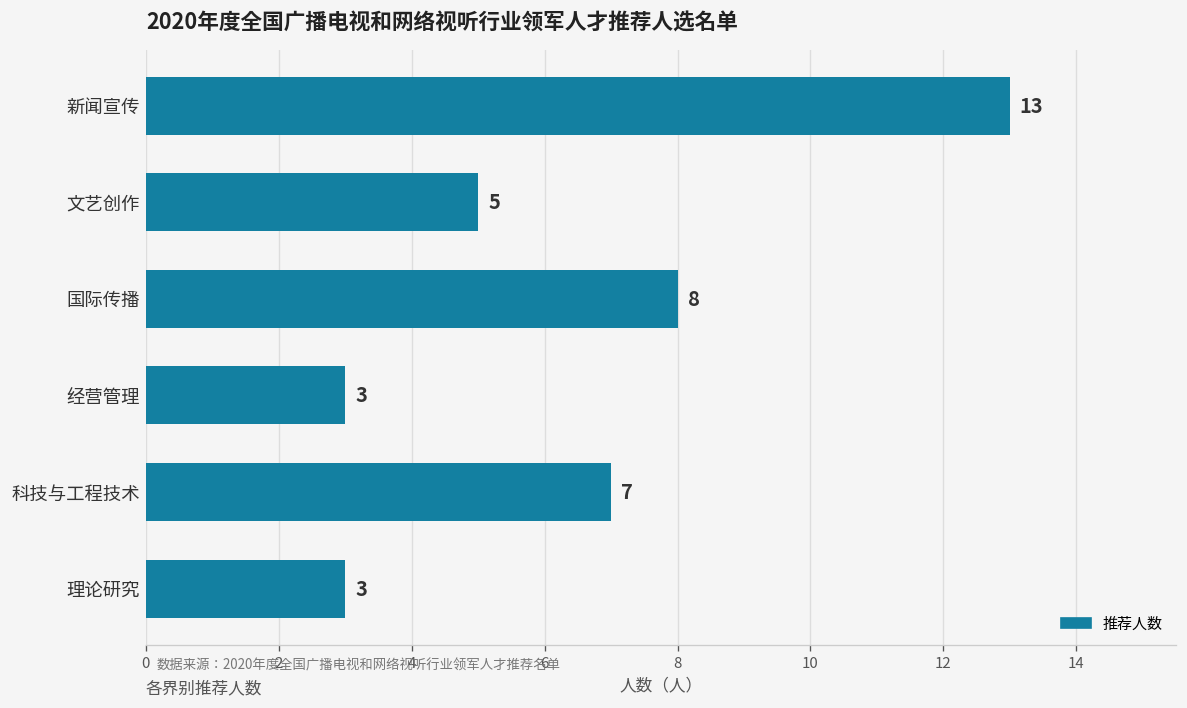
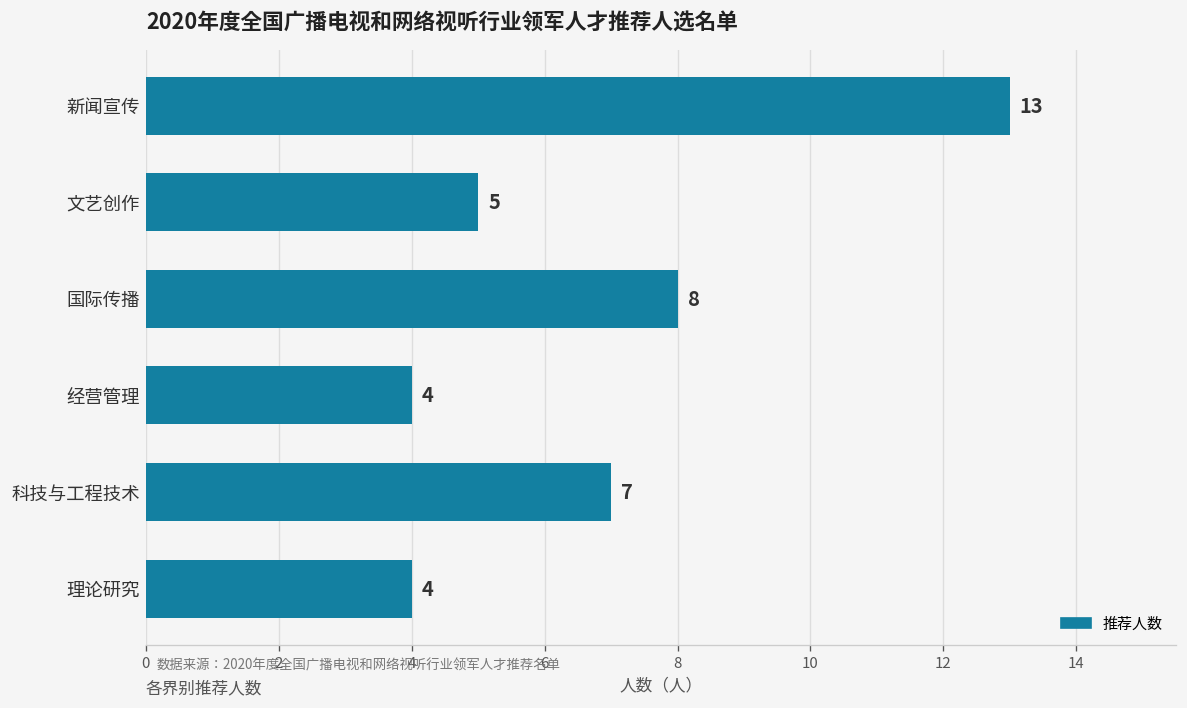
  {
    "新闻宣传": 13,
    "文艺创作": 5,
    "国际传播": 8,
-   "经营管理": 3,
+   "经营管理": 4,
    "科技与工程技术": 7,
-   "理论研究": 3
+   "理论研究": 4
  }
